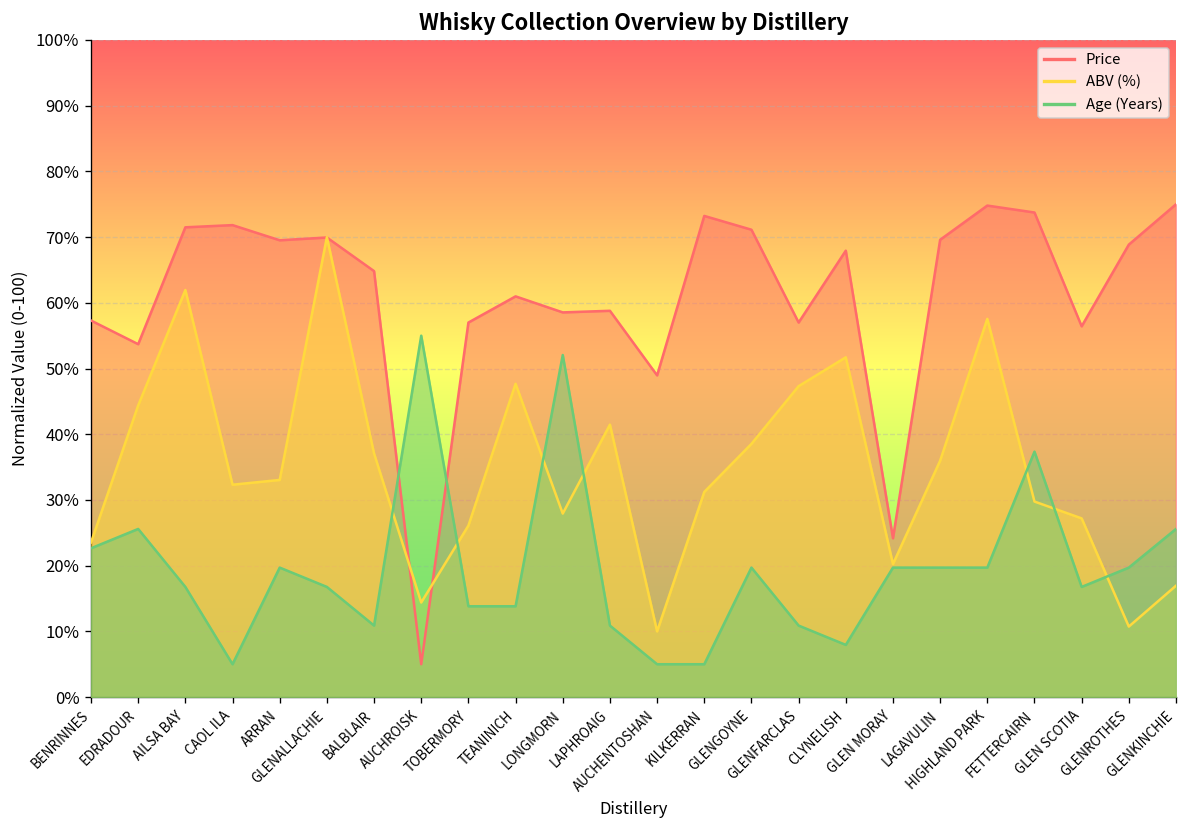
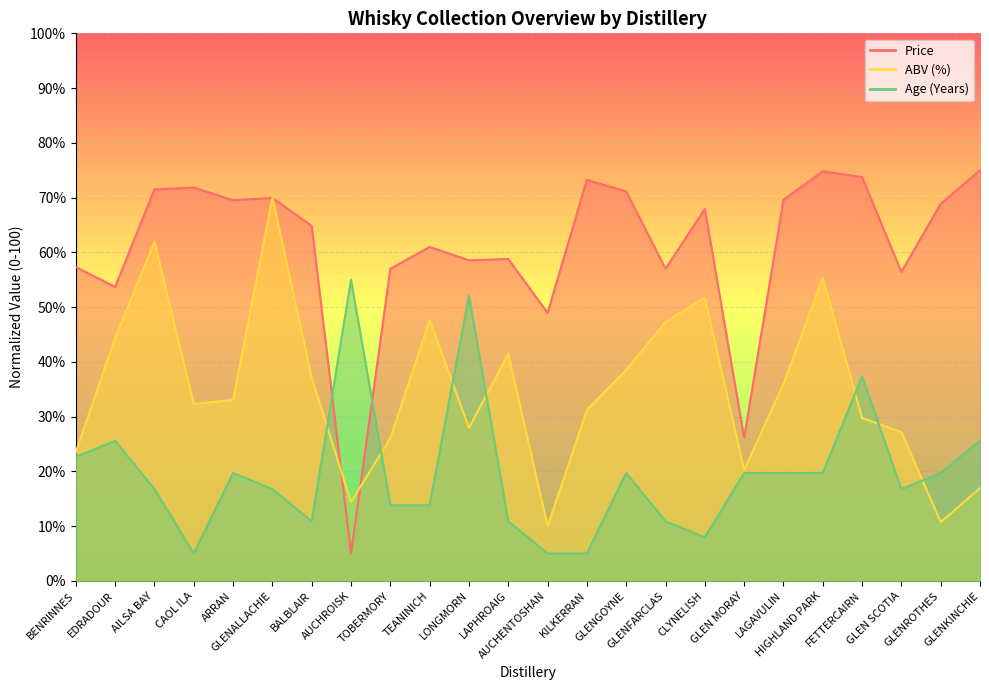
  {
    "Price": {
      "BENRINNES": "57%",
      "EDRADOUR": "54%",
      "AILSA BAY": "71%",
      "CAOL ILA": "72%",
      "ARRAN": "70%",
      "BALBLAIR": "65%",
      "AUCHROISK": "5%",
      "TOBERMORY": "57%",
      "TEANINICH": "61%",
      "LONGMORN": "59%",
      "LAPHROAIG": "59%",
      "AUCHENTOSHAN": "49%",
      "KILKERRAN": "73%",
      "GLENGOYNE": "71%",
      "GLENFARCLAS": "57%",
      "CLYNELISH": "68%",
-     "GLEN MORAY": "24%",
+     "GLEN MORAY": "26%",
      "LAGAVULIN": "70%",
      "HIGHLAND PARK": "75%",
      "FETTERCAIRN": "74%",
      "GLEN SCOTIA": "56%",
      "GLENROTHES": "69%",
      "GLENKINCHIE": "75%"
    },
    "ABV (%)": {
      "BENRINNES": "24%",
      "EDRADOUR": "44%",
      "AILSA BAY": "62%",
      "CAOL ILA": "32%",
      "ARRAN": "33%",
      "BALBLAIR": "37%",
      "AUCHROISK": "14%",
      "TOBERMORY": "26%",
      "TEANINICH": "48%",
      "LONGMORN": "28%",
      "LAPHROAIG": "41%",
      "AUCHENTOSHAN": "10%",
      "KILKERRAN": "31%",
      "GLENGOYNE": "39%",
      "GLENFARCLAS": "47%",
      "CLYNELISH": "52%",
      "GLEN MORAY": "20%",
      "LAGAVULIN": "36%",
-     "HIGHLAND PARK": "58%",
+     "HIGHLAND PARK": "55%",
      "FETTERCAIRN": "30%",
      "GLEN SCOTIA": "27%",
      "GLENROTHES": "11%",
      "GLENKINCHIE": "17%"
    },
    "Age (Years)": {
      "BENRINNES": "23%",
      "EDRADOUR": "26%",
      "AILSA BAY": "17%",
      "CAOL ILA": "5%",
      "ARRAN": "20%",
      "GLENALLACHIE": "17%",
      "BALBLAIR": "11%",
      "AUCHROISK": "55%",
      "TOBERMORY": "14%",
      "TEANINICH": "14%",
      "LONGMORN": "52%",
      "LAPHROAIG": "11%",
      "AUCHENTOSHAN": "5%",
      "KILKERRAN": "5%",
      "GLENGOYNE": "20%",
      "GLENFARCLAS": "11%",
      "CLYNELISH": "8%",
      "GLEN MORAY": "20%",
      "LAGAVULIN": "20%",
      "HIGHLAND PARK": "20%",
      "FETTERCAIRN": "37%",
      "GLEN SCOTIA": "17%",
      "GLENROTHES": "20%",
      "GLENKINCHIE": "26%"
    }
  }
